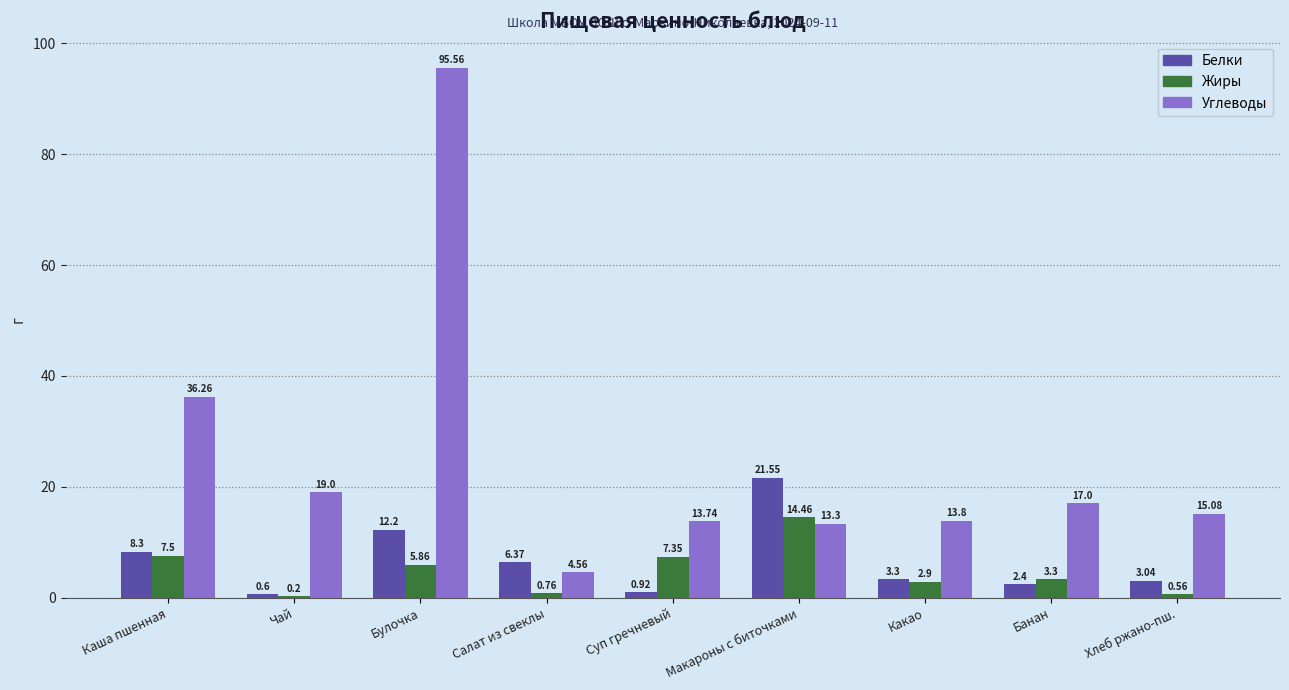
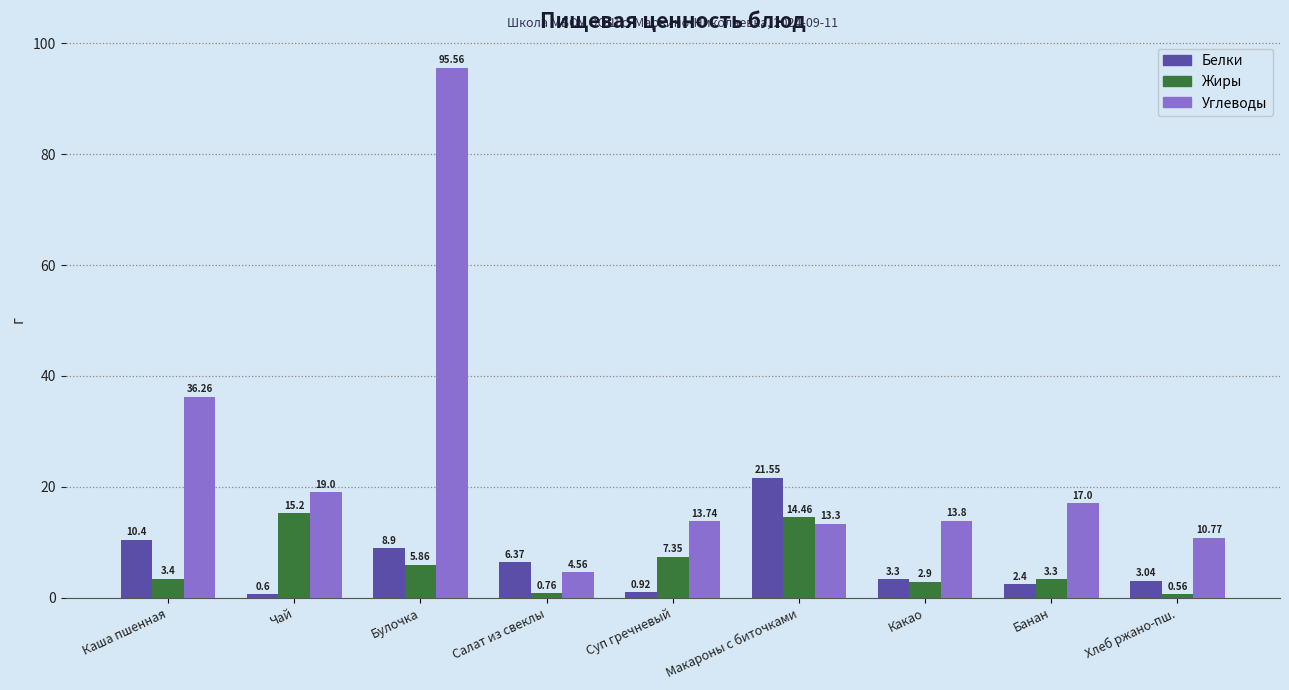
  {
    "Белки": {
-     "Каша пшенная": 8.3,
+     "Каша пшенная": 10.4,
      "Чай": 0.6,
-     "Булочка": 12.2,
+     "Булочка": 8.9,
      "Салат из свеклы": 6.37,
      "Суп гречневый": 0.92,
      "Макароны с биточками": 21.55,
      "Какао": 3.3,
      "Банан": 2.4,
      "Хлеб ржано-пш.": 3.04
    },
    "Жиры": {
-     "Каша пшенная": 7.5,
-     "Чай": 0.2,
+     "Каша пшенная": 3.4,
+     "Чай": 15.2,
      "Булочка": 5.86,
      "Салат из свеклы": 0.76,
      "Суп гречневый": 7.35,
      "Макароны с биточками": 14.46,
      "Какао": 2.9,
      "Банан": 3.3,
      "Хлеб ржано-пш.": 0.56
    },
    "Углеводы": {
      "Каша пшенная": 36.26,
      "Чай": 19.0,
      "Булочка": 95.56,
      "Салат из свеклы": 4.56,
      "Суп гречневый": 13.74,
      "Макароны с биточками": 13.3,
      "Какао": 13.8,
      "Банан": 17.0,
-     "Хлеб ржано-пш.": 15.08
+     "Хлеб ржано-пш.": 10.77
    }
  }
